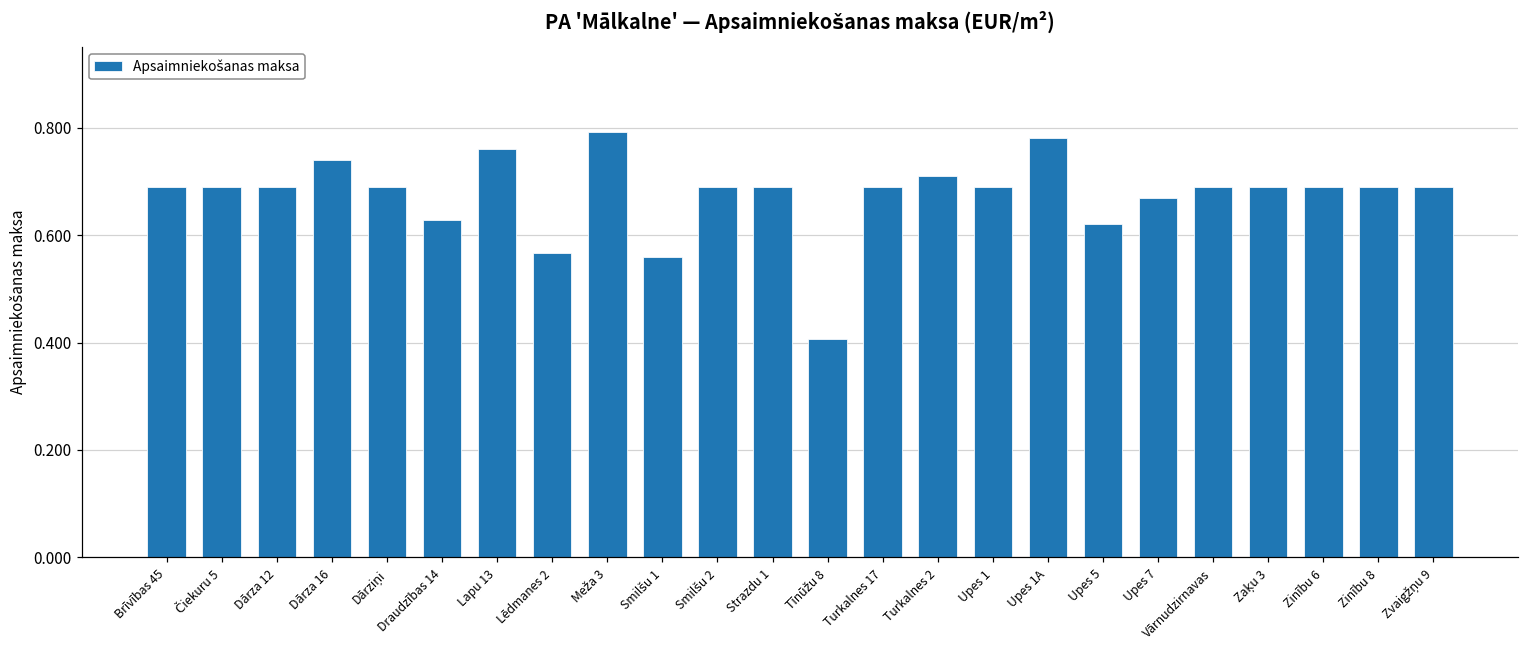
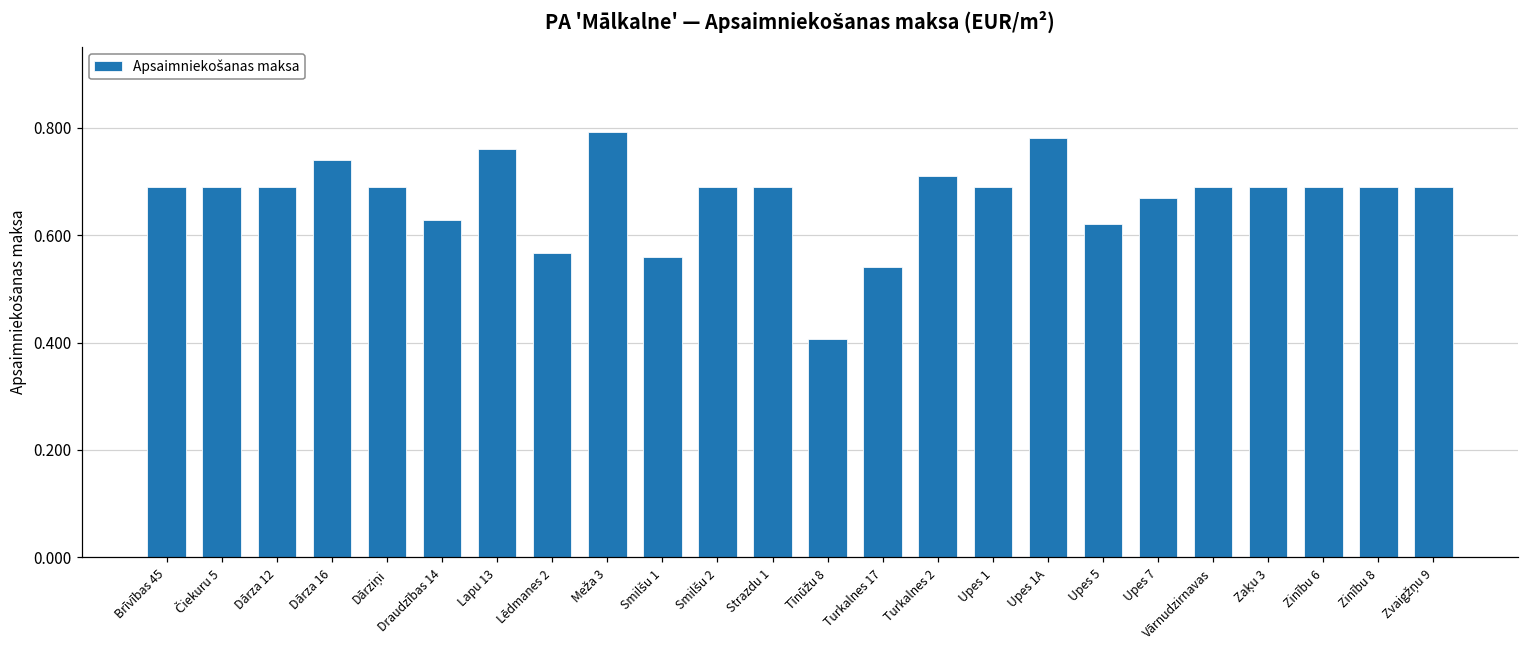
  {
    "Brīvības 45": 0.69,
    "Čiekuru 5": 0.69,
    "Dārza 12": 0.69,
    "Dārza 16": 0.74,
    "Dārziņi": 0.69,
    "Draudzības 14": 0.63,
    "Lapu 13": 0.76,
    "Lēdmanes 2": 0.57,
    "Meža 3": 0.79,
    "Smilšu 1": 0.56,
    "Smilšu 2": 0.69,
    "Strazdu 1": 0.69,
    "Tīnūžu 8": 0.41,
-   "Turkalnes 17": 0.69,
+   "Turkalnes 17": 0.54,
    "Turkalnes 2": 0.71,
    "Upes 1": 0.69,
    "Upes 1A": 0.78,
    "Upes 5": 0.62,
    "Upes 7": 0.67,
    "Vārnudzirnavas": 0.69,
    "Zaķu 3": 0.69,
    "Zinību 6": 0.69,
    "Zinību 8": 0.69,
    "Zvaigžņu 9": 0.69
  }
